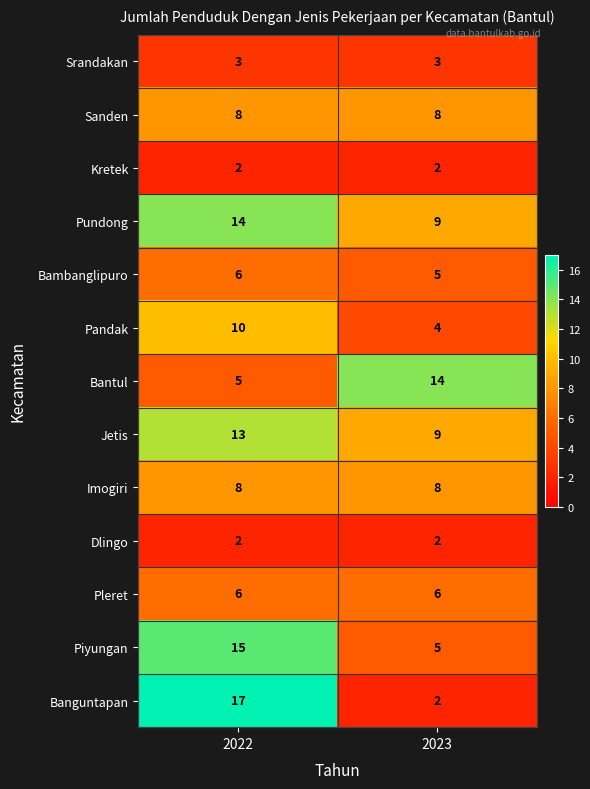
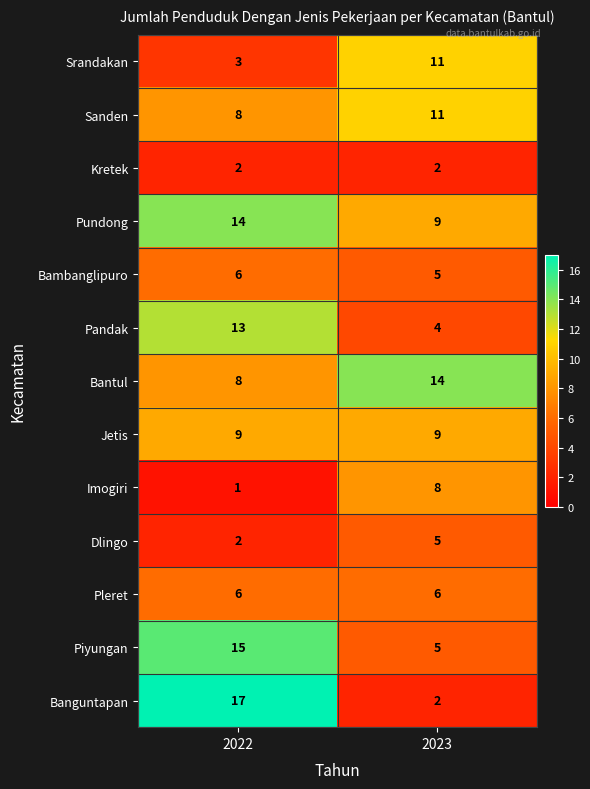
  {
    "Srandakan": {
      "2022": 3,
-     "2023": 3
+     "2023": 11
    },
    "Sanden": {
      "2022": 8,
-     "2023": 8
+     "2023": 11
    },
    "Kretek": {
      "2022": 2,
      "2023": 2
    },
    "Pundong": {
      "2022": 14,
      "2023": 9
    },
    "Bambanglipuro": {
      "2022": 6,
      "2023": 5
    },
    "Pandak": {
-     "2022": 10,
+     "2022": 13,
      "2023": 4
    },
    "Bantul": {
-     "2022": 5,
+     "2022": 8,
      "2023": 14
    },
    "Jetis": {
-     "2022": 13,
+     "2022": 9,
      "2023": 9
    },
    "Imogiri": {
-     "2022": 8,
+     "2022": 1,
      "2023": 8
    },
    "Dlingo": {
      "2022": 2,
-     "2023": 2
+     "2023": 5
    },
    "Pleret": {
      "2022": 6,
      "2023": 6
    },
    "Piyungan": {
      "2022": 15,
      "2023": 5
    },
    "Banguntapan": {
      "2022": 17,
      "2023": 2
    }
  }
